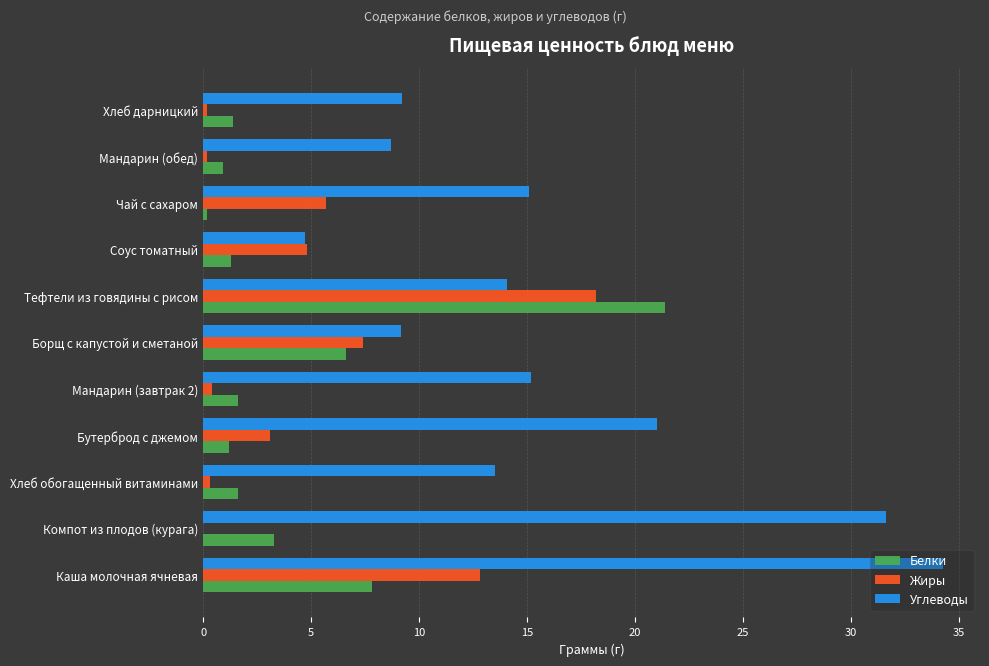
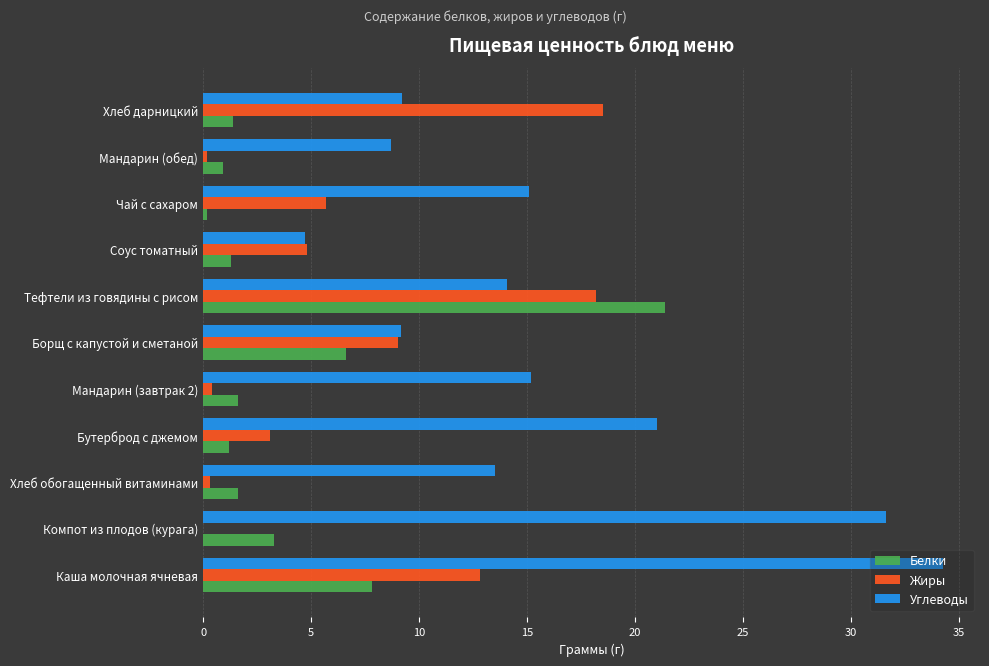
  {
    "Белки": {
      "Хлеб дарницкий": 1.4,
      "Мандарин (обед)": 0.9,
      "Чай с сахаром": 0.2,
      "Соус томатный": 1.3,
      "Тефтели из говядины с рисом": 21.4,
      "Борщ с капустой и сметаной": 6.6,
      "Мандарин (завтрак 2)": 1.6,
      "Бутерброд с джемом": 1.2,
      "Хлеб обогащенный витаминами": 1.6,
      "Компот из плодов (курага)": 3.3,
      "Каша молочная ячневая": 7.8
    },
    "Жиры": {
-     "Хлеб дарницкий": 0.2,
+     "Хлеб дарницкий": 18.5,
      "Мандарин (обед)": 0.2,
      "Чай с сахаром": 5.7,
      "Соус томатный": 4.8,
      "Тефтели из говядины с рисом": 18.2,
-     "Борщ с капустой и сметаной": 7.4,
+     "Борщ с капустой и сметаной": 9.0,
      "Мандарин (завтрак 2)": 0.4,
      "Бутерброд с джемом": 3.1,
      "Хлеб обогащенный витаминами": 0.3,
      "Компот из плодов (курага)": 0.0,
      "Каша молочная ячневая": 12.8
    },
    "Углеводы": {
      "Хлеб дарницкий": 9.2,
      "Мандарин (обед)": 8.7,
      "Чай с сахаром": 15.1,
      "Соус томатный": 4.7,
      "Тефтели из говядины с рисом": 14.1,
      "Борщ с капустой и сметаной": 9.2,
      "Мандарин (завтрак 2)": 15.2,
      "Бутерброд с джемом": 21.0,
      "Хлеб обогащенный витаминами": 13.5,
      "Компот из плодов (курага)": 31.6
    }
  }
